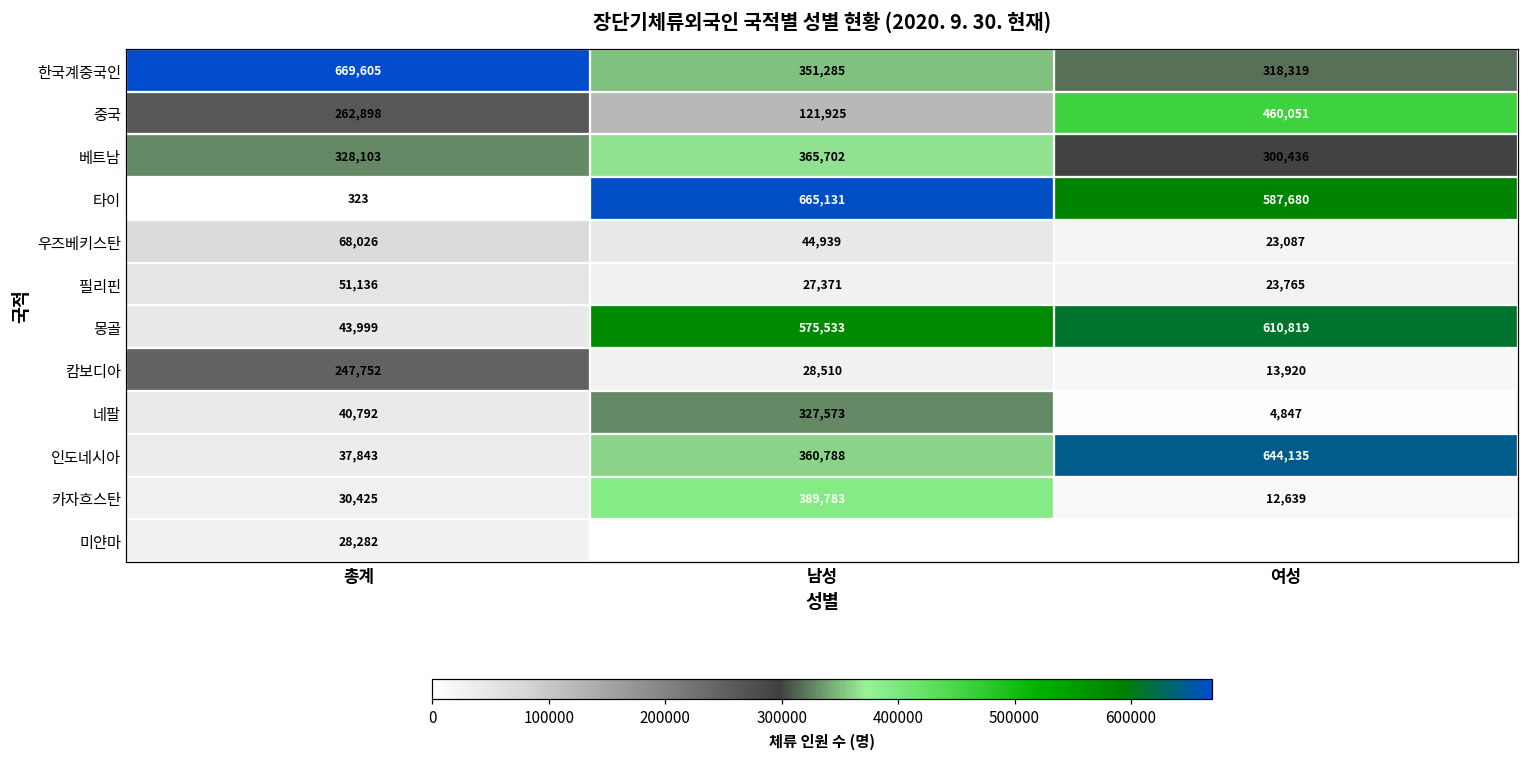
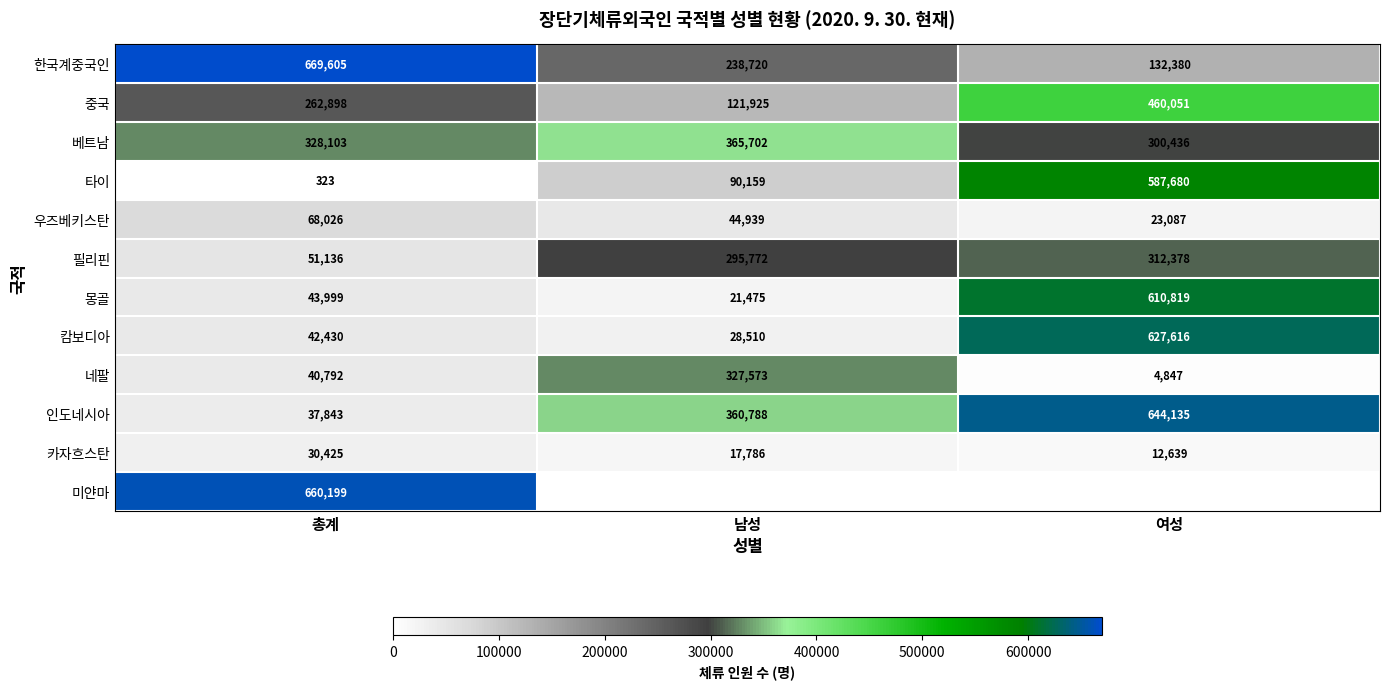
  {
    "한국계중국인": {
      "총계": "669,605",
-     "남성": "351,285",
-     "여성": "318,319"
+     "남성": "238,720",
+     "여성": "132,380"
    },
    "중국": {
      "총계": "262,898",
      "남성": "121,925",
      "여성": "460,051"
    },
    "베트남": {
      "총계": "328,103",
      "남성": "365,702",
      "여성": "300,436"
    },
    "타이": {
      "총계": "323",
-     "남성": "665,131",
+     "남성": "90,159",
      "여성": "587,680"
    },
    "우즈베키스탄": {
      "총계": "68,026",
      "남성": "44,939",
      "여성": "23,087"
    },
    "필리핀": {
      "총계": "51,136",
-     "남성": "27,371",
-     "여성": "23,765"
+     "남성": "295,772",
+     "여성": "312,378"
    },
    "몽골": {
      "총계": "43,999",
-     "남성": "575,533",
+     "남성": "21,475",
      "여성": "610,819"
    },
    "캄보디아": {
-     "총계": "247,752",
+     "총계": "42,430",
      "남성": "28,510",
-     "여성": "13,920"
+     "여성": "627,616"
    },
    "네팔": {
      "총계": "40,792",
      "남성": "327,573",
      "여성": "4,847"
    },
    "인도네시아": {
      "총계": "37,843",
      "남성": "360,788",
      "여성": "644,135"
    },
    "카자흐스탄": {
      "총계": "30,425",
-     "남성": "389,783",
+     "남성": "17,786",
      "여성": "12,639"
    },
    "미얀마": {
-     "총계": "28,282"
+     "총계": "660,199"
    }
  }
